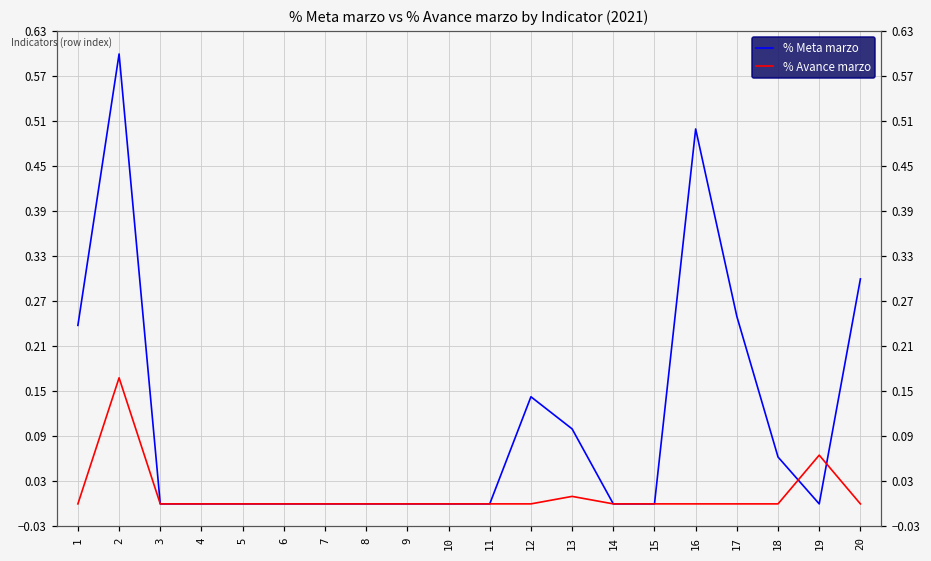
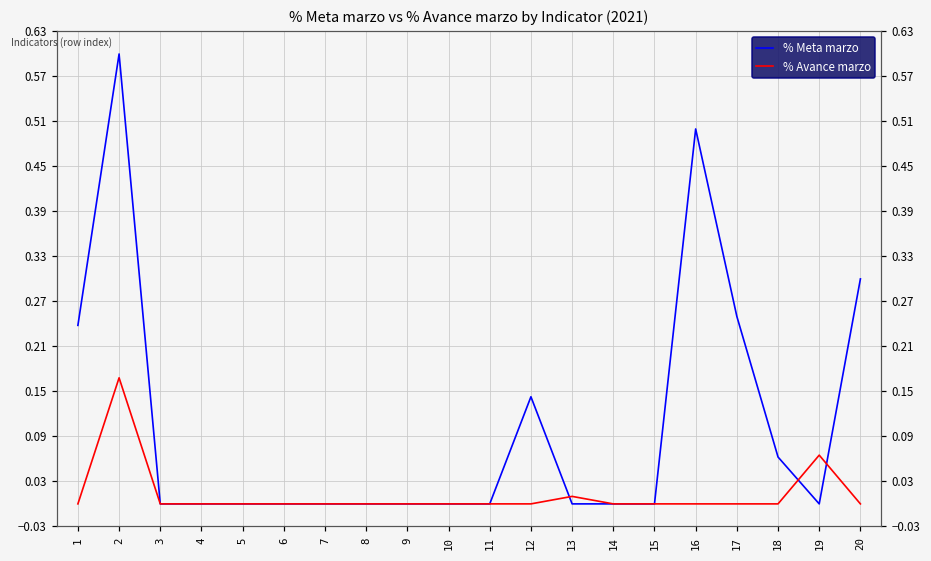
  {
    "% Meta marzo": {
      "1": 0.24,
      "2": 0.6,
      "12": 0.14,
-     "13": 0.1,
+     "13": 0.0,
      "16": 0.5,
      "17": 0.25,
      "18": 0.06,
      "19": 0.0,
      "20": 0.3
    },
    "% Avance marzo": {
      "1": 0.0,
      "2": 0.17,
      "12": 0.0,
      "13": 0.01,
      "16": 0.0,
      "17": 0.0,
      "18": 0.0,
      "19": 0.07,
      "20": 0.0
    }
  }
